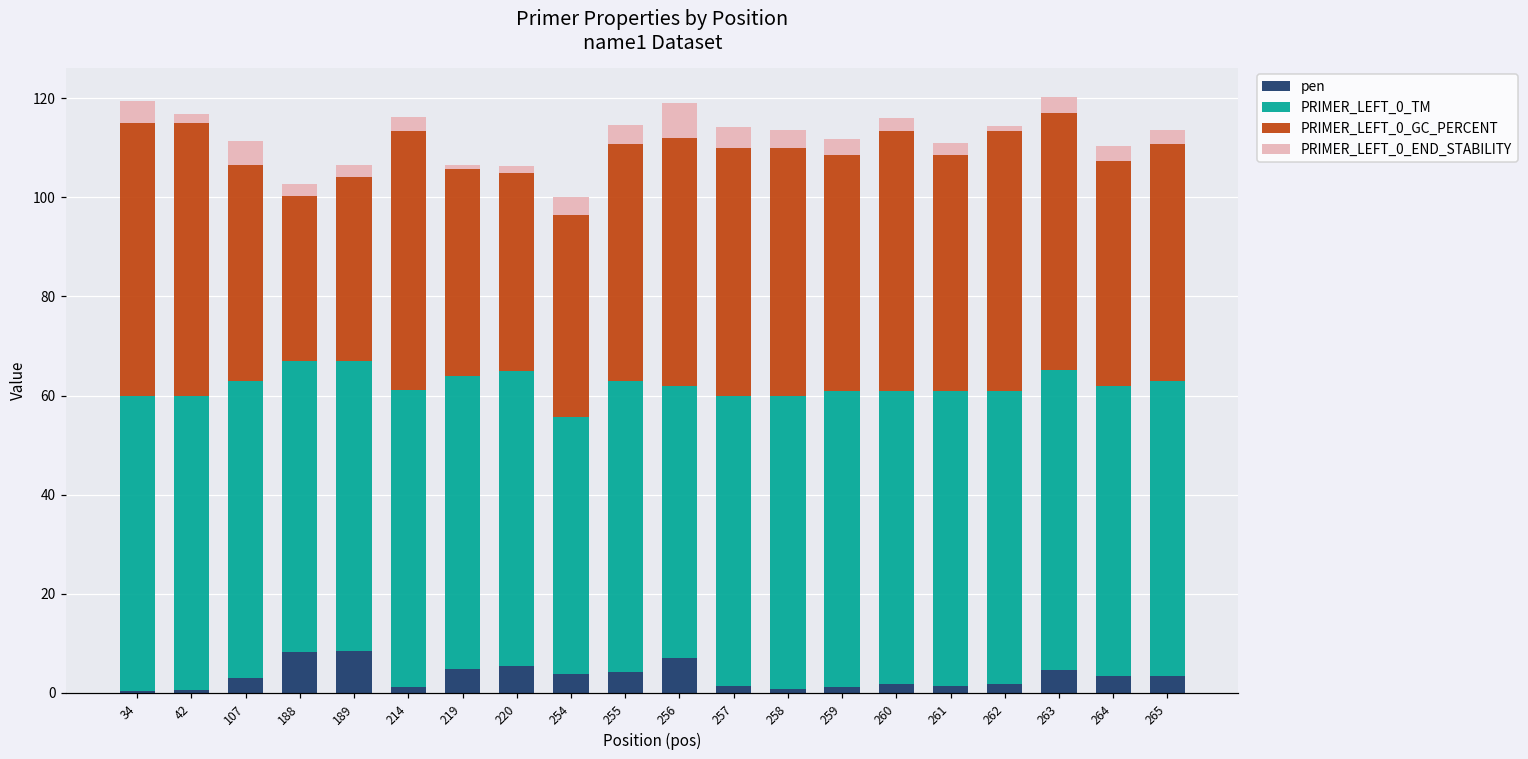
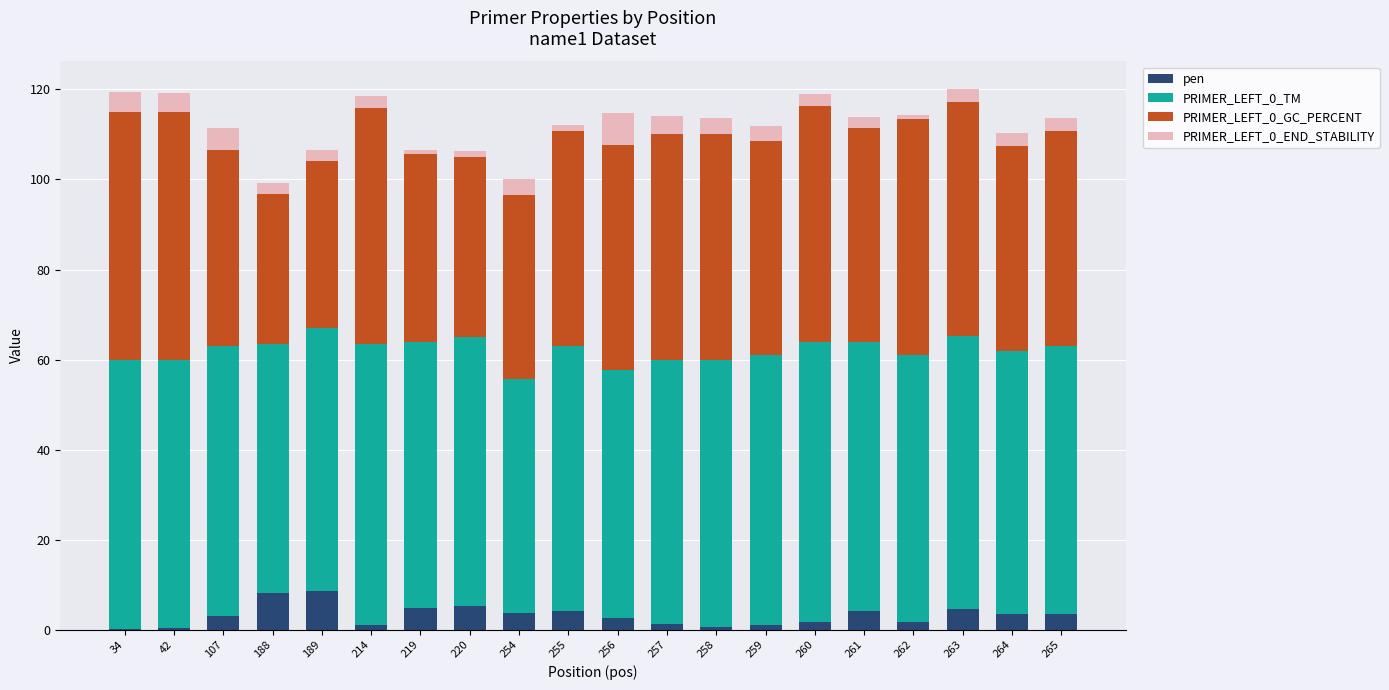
  {
    "pen": {
      "107": 3,
      "188": 8,
      "189": 8,
      "214": 1,
      "219": 5,
      "220": 5,
      "254": 4,
      "255": 4,
-     "256": 7,
+     "256": 3,
      "257": 1,
      "258": 1,
      "259": 1,
      "260": 2,
-     "261": 1,
+     "261": 4,
      "262": 2,
      "263": 5,
      "264": 3,
      "265": 3
    },
    "PRIMER_LEFT_0_TM": {
      "34": 60,
      "42": 60,
      "107": 60,
-     "188": 59,
+     "188": 55,
      "189": 59,
-     "214": 60,
+     "214": 62,
      "219": 59,
      "220": 60,
      "254": 52,
      "255": 59,
      "256": 55,
      "257": 59,
      "258": 59,
      "259": 60,
-     "260": 59,
+     "260": 62,
      "261": 60,
      "262": 59,
      "263": 61,
      "264": 59,
      "265": 60
    },
    "PRIMER_LEFT_0_GC_PERCENT": {
      "34": 55,
      "42": 55,
      "107": 43,
      "188": 33,
      "189": 37,
      "214": 52,
      "219": 42,
      "220": 40,
      "254": 41,
      "255": 48,
      "256": 50,
      "257": 50,
      "258": 50,
      "259": 48,
      "260": 52,
      "261": 48,
      "262": 52,
      "263": 52,
      "264": 45,
      "265": 48
    },
    "PRIMER_LEFT_0_END_STABILITY": {
      "34": 4,
-     "42": 2,
+     "42": 4,
      "107": 5,
      "188": 2,
      "189": 3,
      "214": 3,
      "219": 1,
      "220": 1,
      "254": 4,
-     "255": 4,
+     "255": 1,
      "256": 7,
      "257": 4,
      "258": 4,
      "259": 3,
      "260": 3,
      "261": 2,
      "262": 1,
      "263": 3,
      "264": 3,
      "265": 3
    }
  }
